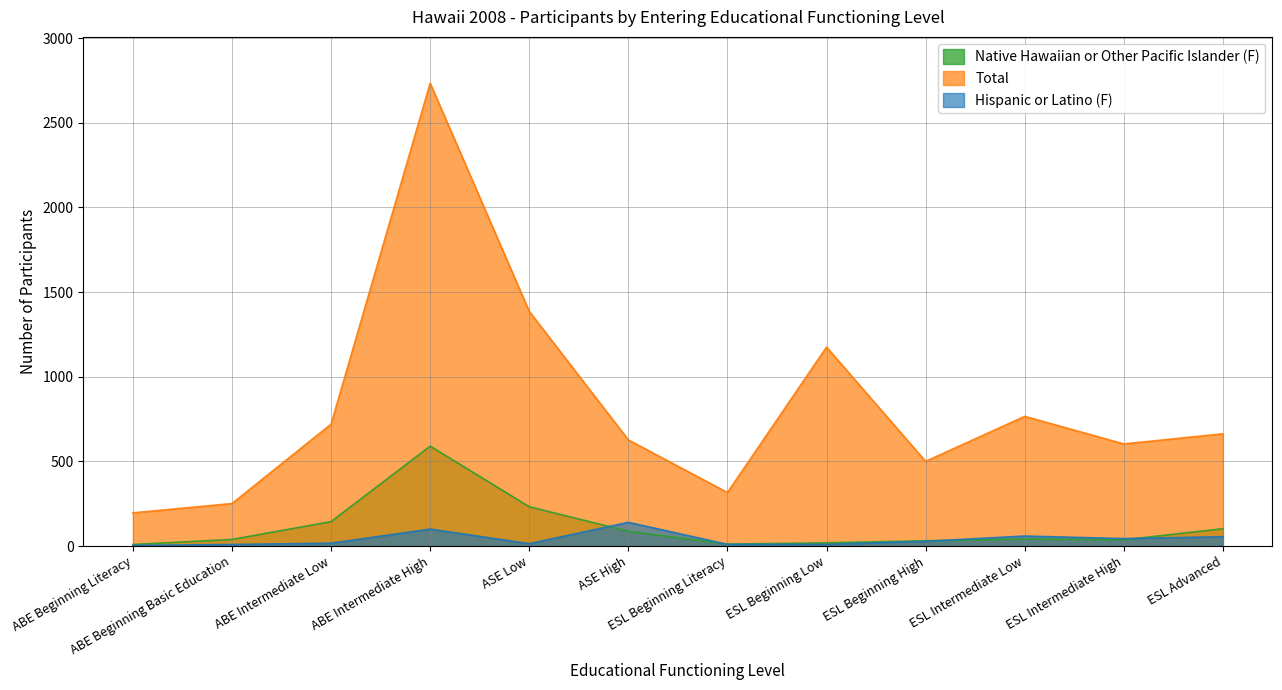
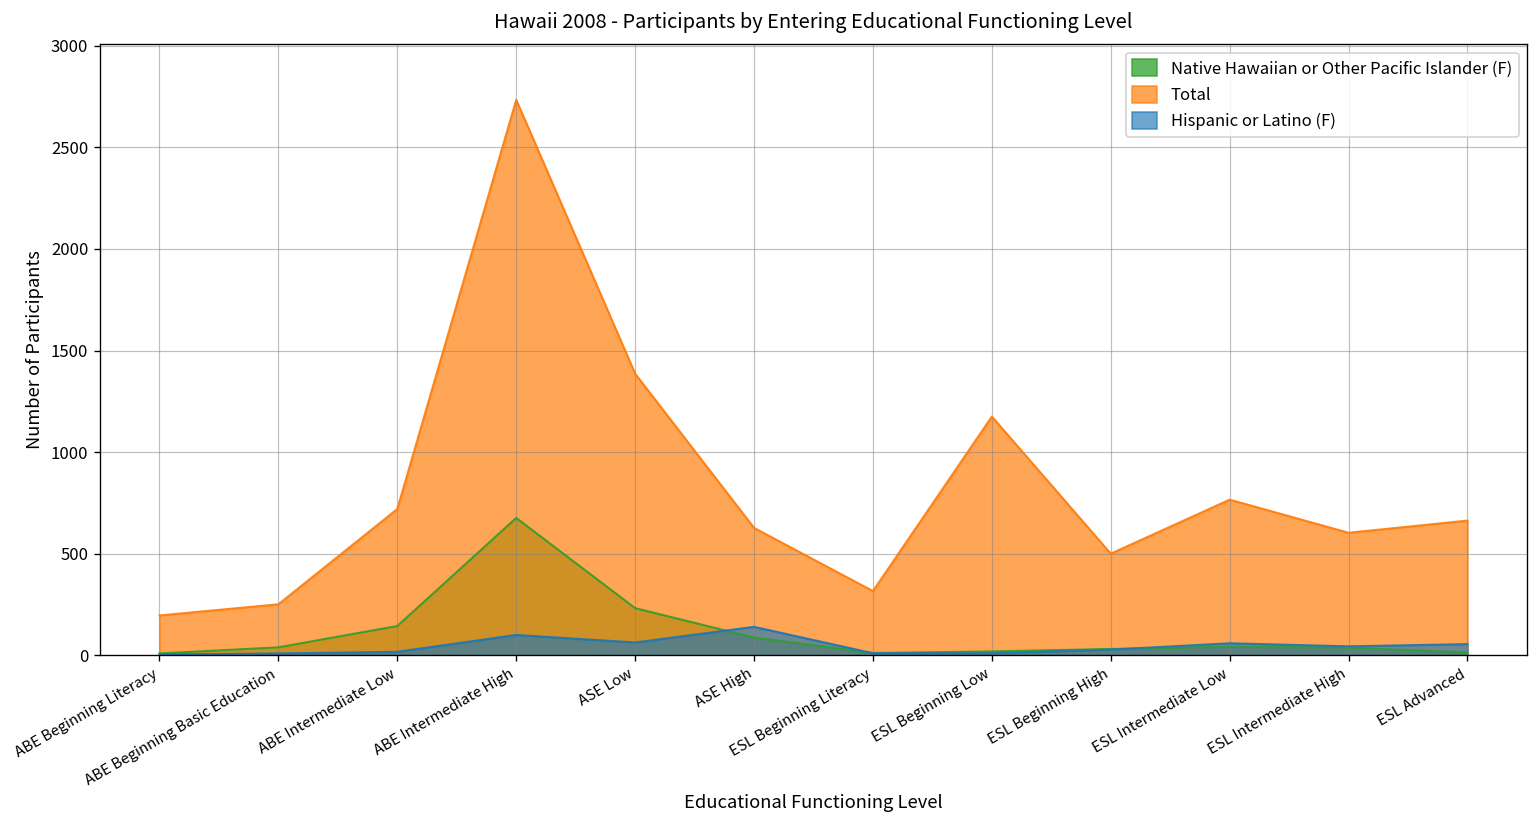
  {
    "Native Hawaiian or Other Pacific Islander (F)": {
      "ABE Beginning Basic Education": 40,
      "ABE Intermediate Low": 140,
-     "ABE Intermediate High": 590,
+     "ABE Intermediate High": 680,
      "ASE Low": 230,
      "ASE High": 90,
      "ESL Intermediate Low": 40,
-     "ESL Advanced": 100
+     "ESL Advanced": 10
    },
    "Total": {
      "ABE Beginning Literacy": 200,
      "ABE Beginning Basic Education": 250,
      "ABE Intermediate Low": 720,
      "ABE Intermediate High": 2730,
      "ASE Low": 1390,
      "ASE High": 630,
      "ESL Beginning Literacy": 320,
      "ESL Beginning Low": 1180,
      "ESL Beginning High": 500,
      "ESL Intermediate Low": 770,
      "ESL Intermediate High": 600,
      "ESL Advanced": 660
    },
    "Hispanic or Latino (F)": {
      "ABE Beginning Basic Education": 10,
      "ABE Intermediate Low": 20,
      "ABE Intermediate High": 100,
-     "ASE Low": 10,
+     "ASE Low": 60,
      "ASE High": 140,
      "ESL Intermediate Low": 60,
      "ESL Advanced": 60
    }
  }
